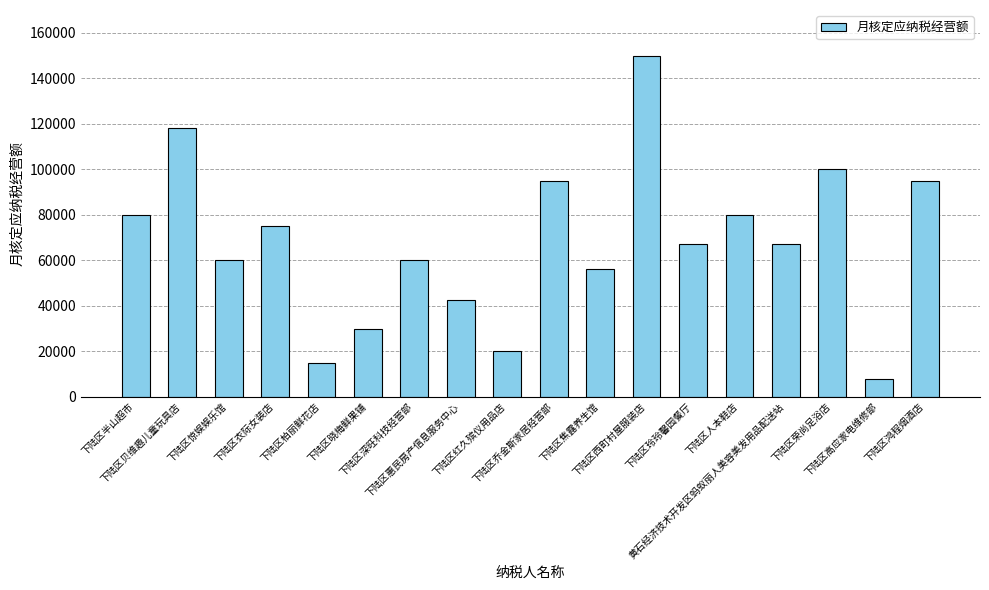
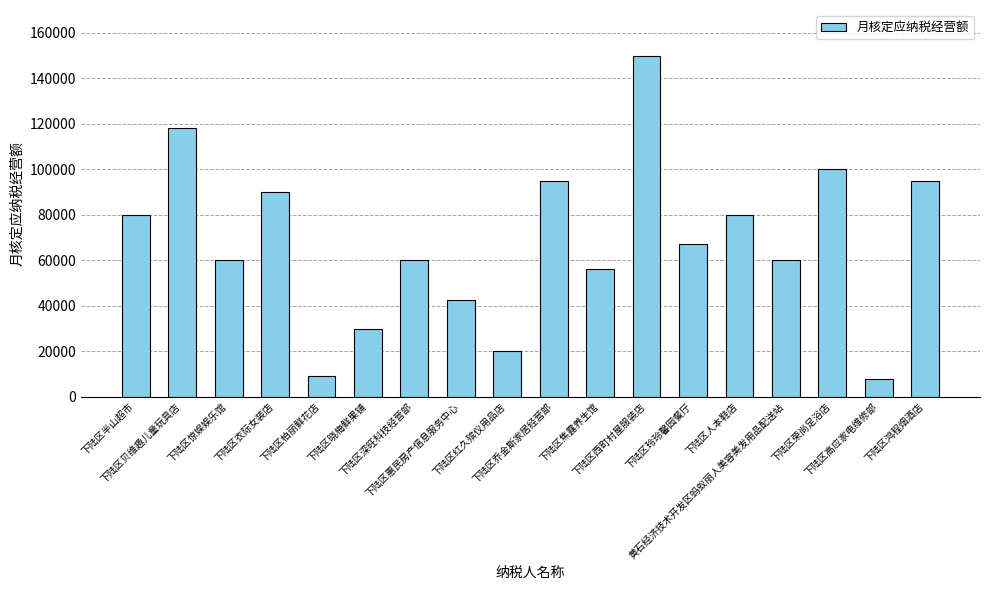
  {
    "下陆区半山超市": 80000,
    "下陆区贝维趣儿童玩具店": 118000,
    "下陆区惊娱娱乐馆": 60000,
-   "下陆区衣际女装店": 75000,
-   "下陆区柏丽鲜花店": 15000,
+   "下陆区衣际女装店": 90000,
+   "下陆区柏丽鲜花店": 9000,
    "下陆区晓梅鲜果铺": 30000,
    "下陆区深旺科技经营部": 60000,
    "下陆区惠民房产信息服务中心": 42000,
    "下陆区红久殡仪用品店": 20000,
    "下陆区乔金斯家居经营部": 95000,
    "下陆区焦露养生馆": 56000,
    "下陆区西町村屋服装店": 150000,
    "下陆区玲玲馨园餐厅": 67000,
    "下陆区人本鞋店": 80000,
-   "黄石经济技术开发区蚂蚁丽人美容美发用品配送站": 67000,
+   "黄石经济技术开发区蚂蚁丽人美容美发用品配送站": 60000,
    "下陆区荣尚足浴店": 100000,
    "下陆区高应家电维修部": 8000,
    "下陆区鸿程烟酒店": 95000
  }
